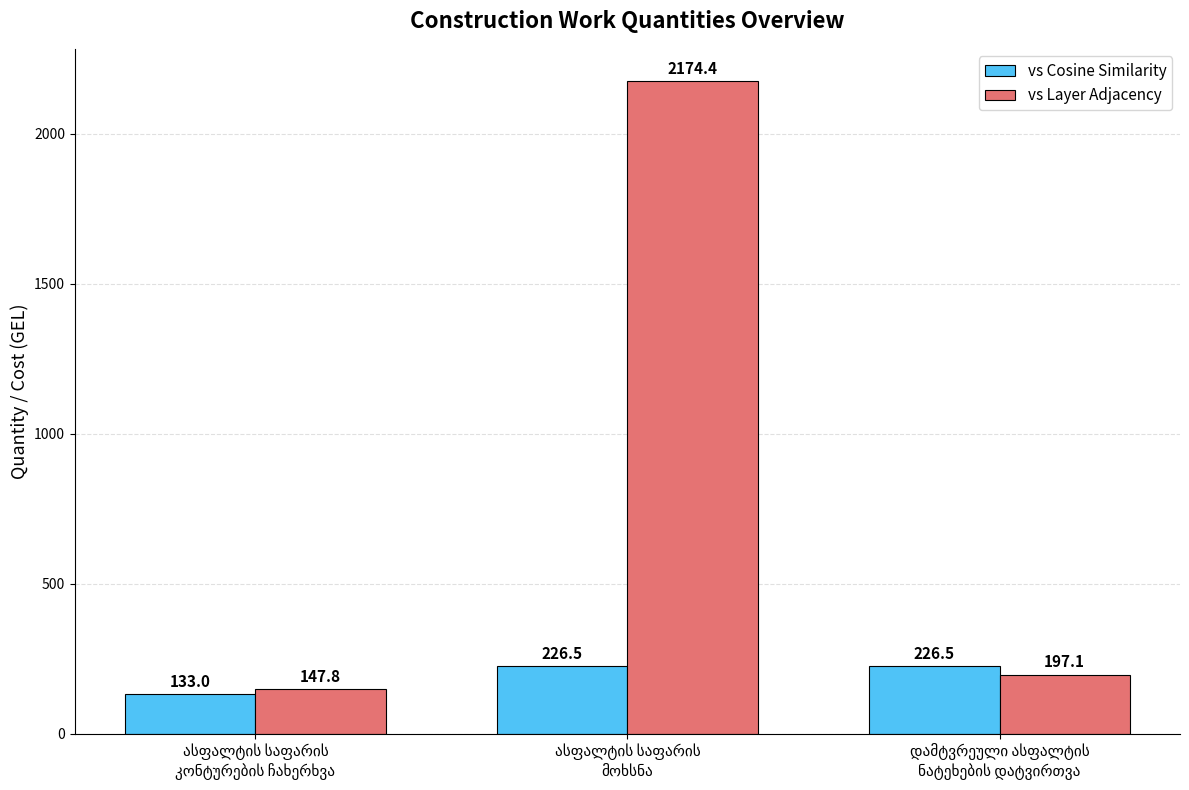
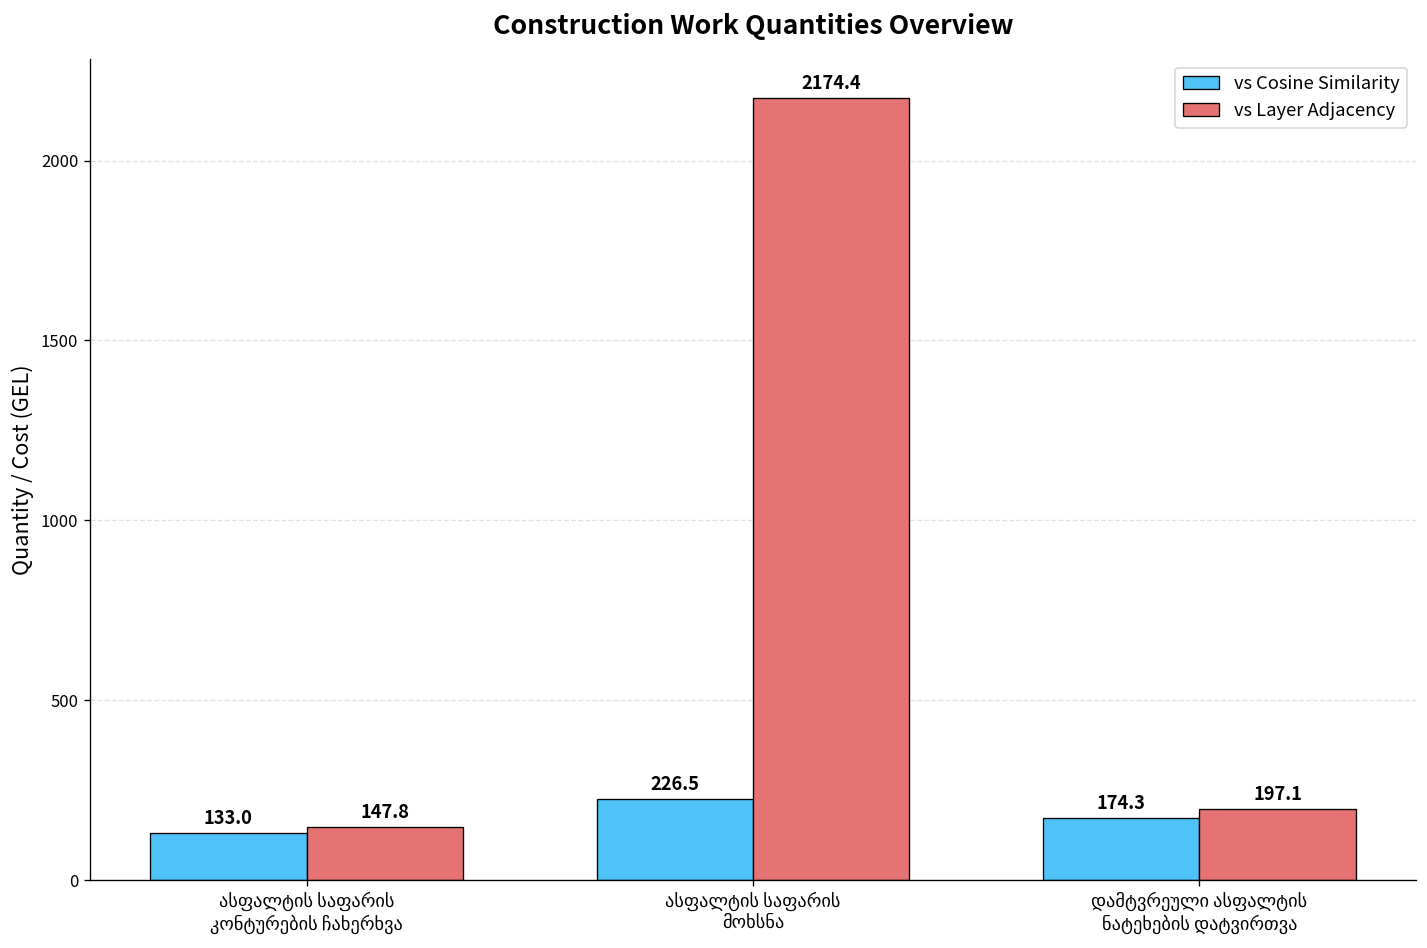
  {
    "vs Cosine Similarity": {
      "ასფალტის საფარის კონტურების ჩახერხვა": 133.0,
      "ასფალტის საფარის მოხსნა": 226.5,
-     "დამტვრეული ასფალტის ნატეხების დატვირთვა": 226.5
+     "დამტვრეული ასფალტის ნატეხების დატვირთვა": 174.3
    },
    "vs Layer Adjacency": {
      "ასფალტის საფარის კონტურების ჩახერხვა": 147.8,
      "ასფალტის საფარის მოხსნა": 2174.4,
      "დამტვრეული ასფალტის ნატეხების დატვირთვა": 197.1
    }
  }
